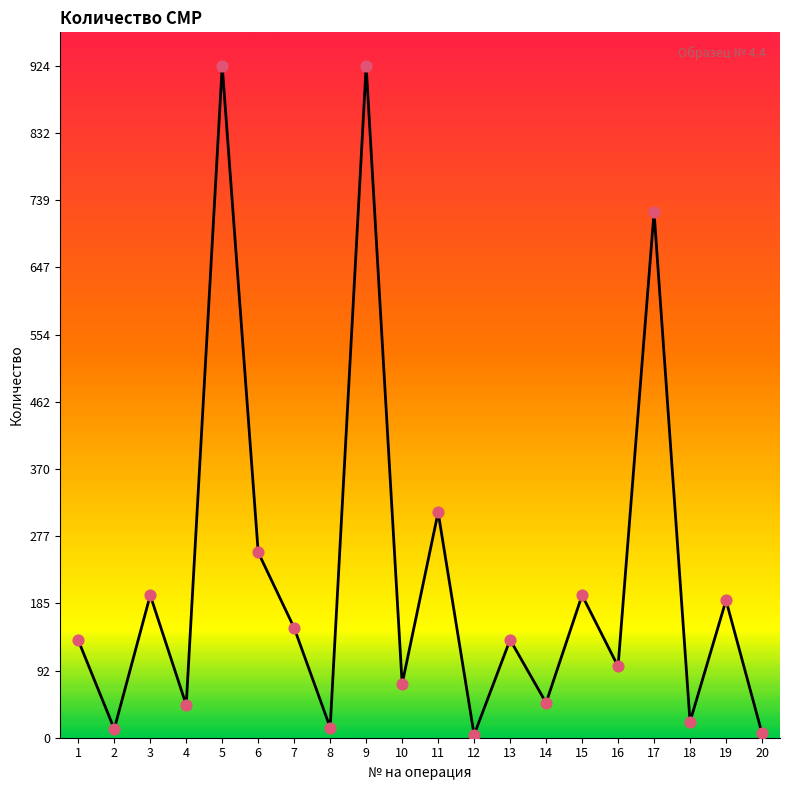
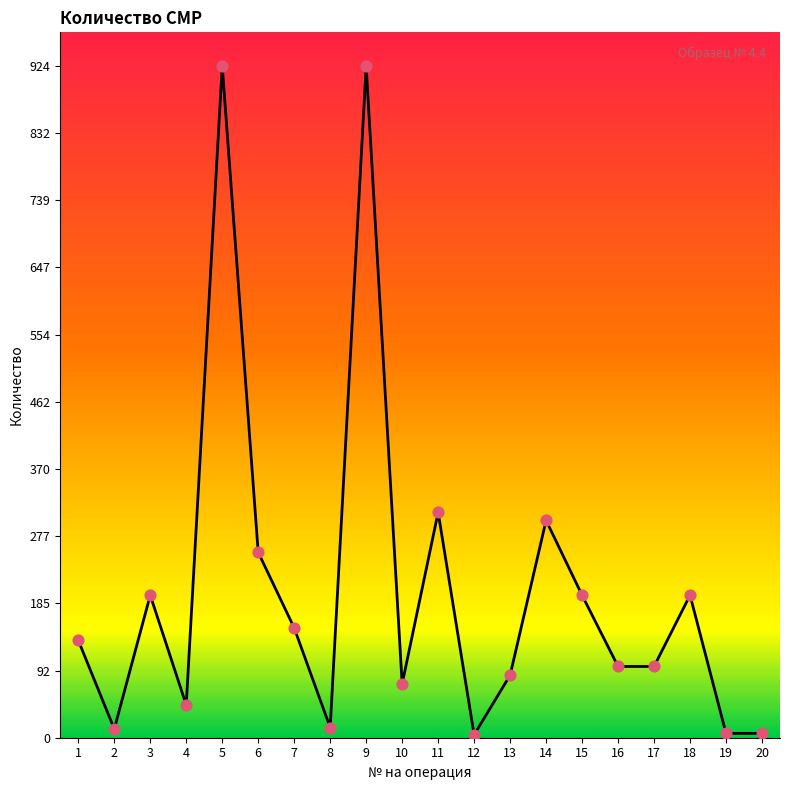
  {
    "1": 130,
    "2": 10,
    "3": 200,
    "4": 50,
    "5": 920,
    "6": 260,
    "7": 150,
    "8": 10,
    "9": 920,
    "10": 70,
    "11": 310,
    "12": 0,
-   "13": 130,
-   "14": 50,
+   "13": 90,
+   "14": 300,
    "15": 200,
    "16": 100,
-   "17": 720,
-   "18": 20,
-   "19": 190,
+   "17": 100,
+   "18": 200,
+   "19": 10,
    "20": 10
  }
